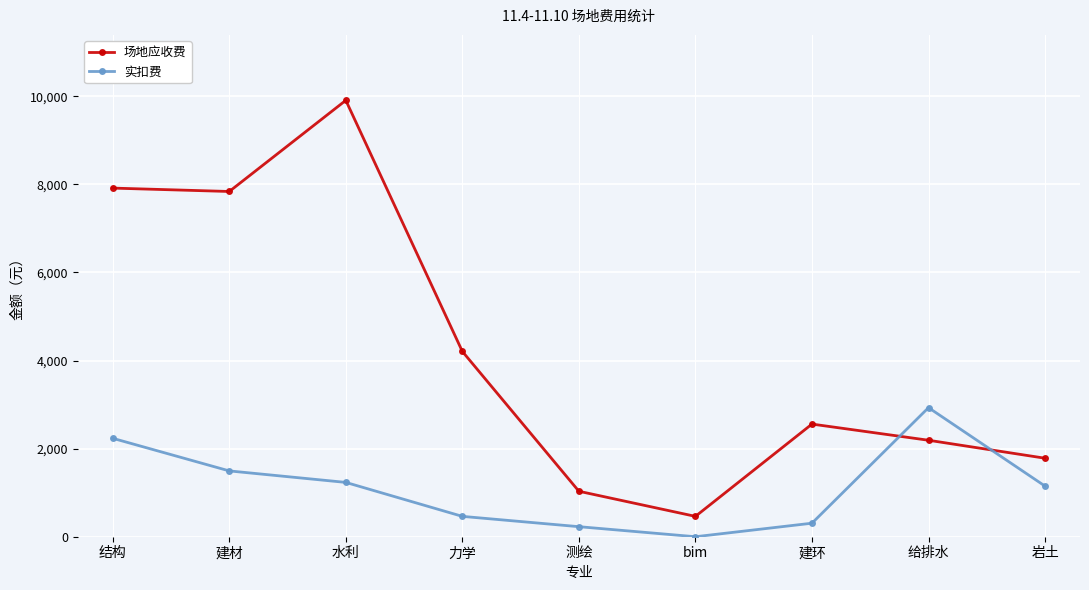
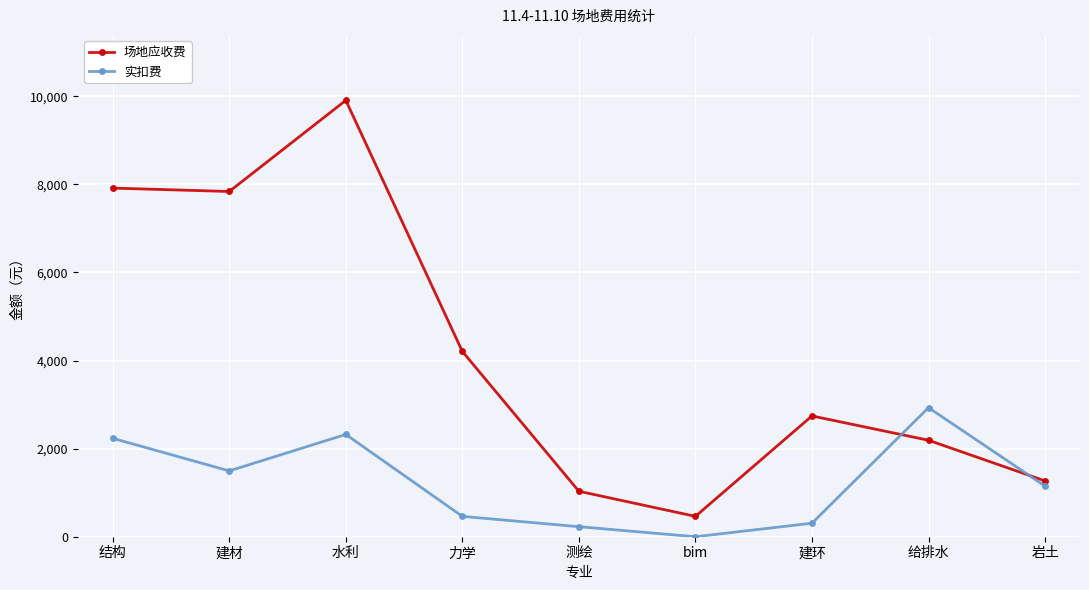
  {
    "场地应收费": {
      "结构": "7,900",
      "建材": "7,800",
      "水利": "9,900",
      "力学": "4,200",
      "测绘": "1,000",
      "bim": "500",
-     "建环": "2,600",
+     "建环": "2,700",
      "给排水": "2,200",
-     "岩土": "1,800"
+     "岩土": "1,300"
    },
    "实扣费": {
      "结构": "2,200",
      "建材": "1,500",
-     "水利": "1,200",
+     "水利": "2,300",
      "力学": "500",
      "测绘": "200",
      "bim": "0",
      "建环": "300",
      "给排水": "2,900",
      "岩土": "1,100"
    }
  }
